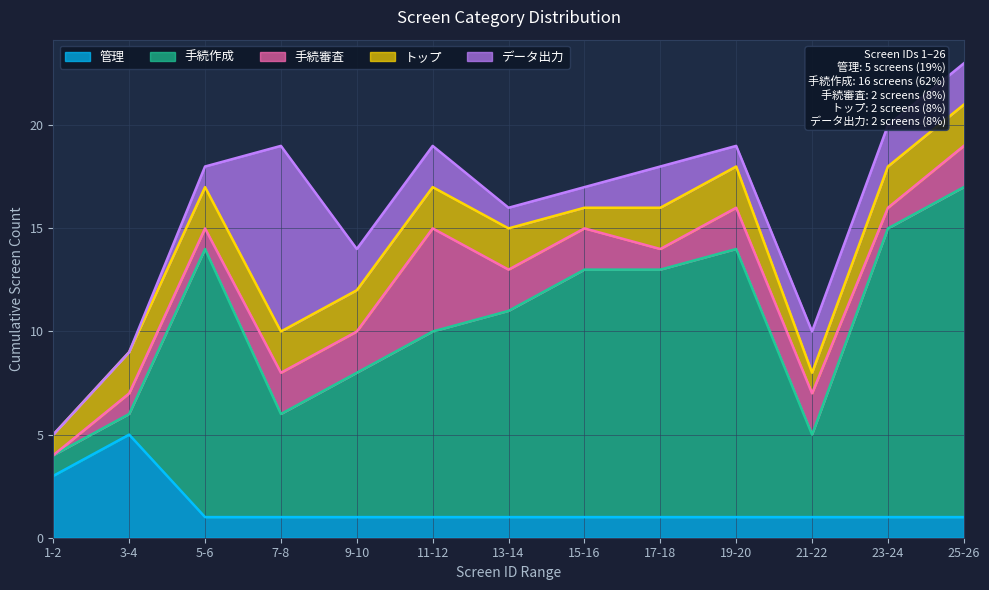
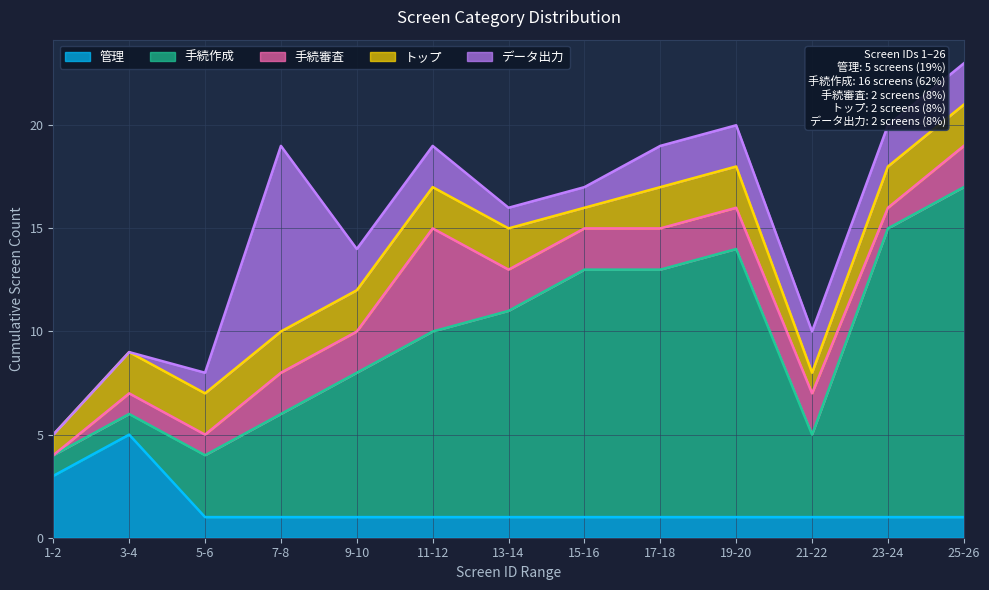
  {
    "管理": {
      "1-2": 3,
      "3-4": 5,
      "5-6": 1,
      "7-8": 1,
      "9-10": 1,
      "11-12": 1,
      "13-14": 1,
      "15-16": 1,
      "17-18": 1,
      "19-20": 1,
      "21-22": 1,
      "23-24": 1,
      "25-26": 1
    },
    "手続作成": {
      "3-4": 1,
-     "5-6": 13,
+     "5-6": 3,
      "7-8": 5,
      "9-10": 7,
      "11-12": 9,
      "13-14": 10,
      "15-16": 12,
      "17-18": 12,
      "19-20": 13,
      "21-22": 4,
      "23-24": 14,
      "25-26": 16
    },
    "手続審査": {
      "3-4": 1,
      "5-6": 1,
      "7-8": 2,
      "9-10": 2,
      "11-12": 5,
      "13-14": 2,
      "15-16": 2,
-     "17-18": 1,
+     "17-18": 2,
      "19-20": 2,
      "21-22": 2,
      "23-24": 1,
      "25-26": 2
    },
    "トップ": {
      "5-6": 2,
      "7-8": 2,
      "9-10": 2,
      "11-12": 2,
      "13-14": 2,
      "15-16": 1,
      "17-18": 2,
      "19-20": 2,
      "21-22": 1,
      "23-24": 2,
      "25-26": 2
    },
    "データ出力": {
      "5-6": 1,
      "7-8": 9,
      "9-10": 2,
      "11-12": 2,
      "13-14": 1,
      "15-16": 1,
      "17-18": 2,
-     "19-20": 1,
+     "19-20": 2,
      "21-22": 2,
      "25-26": 2
    }
  }
